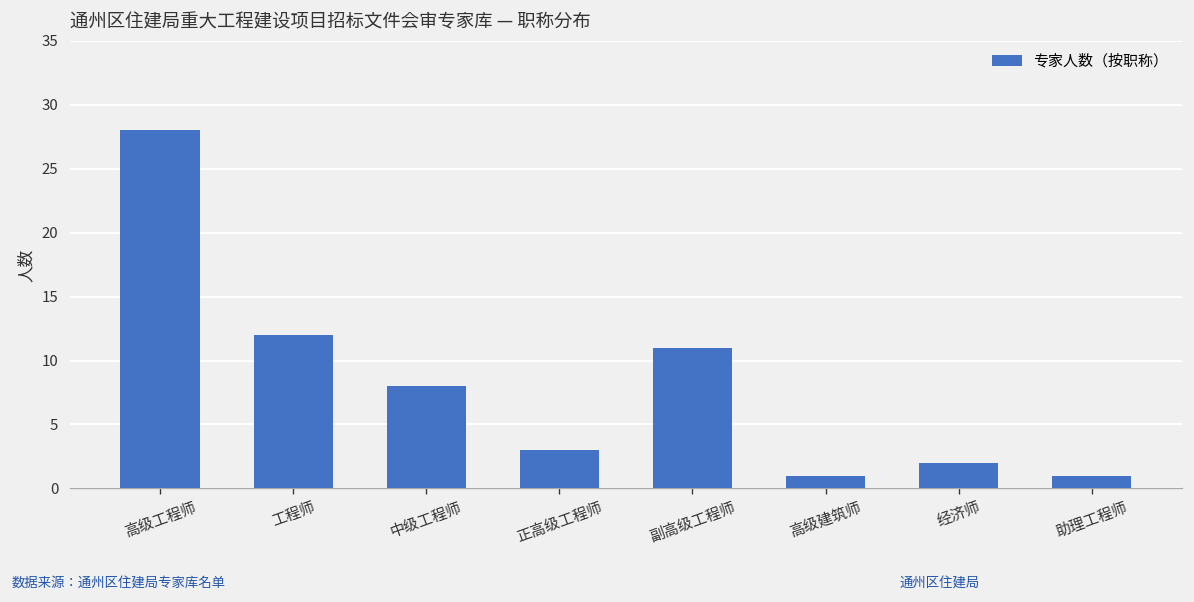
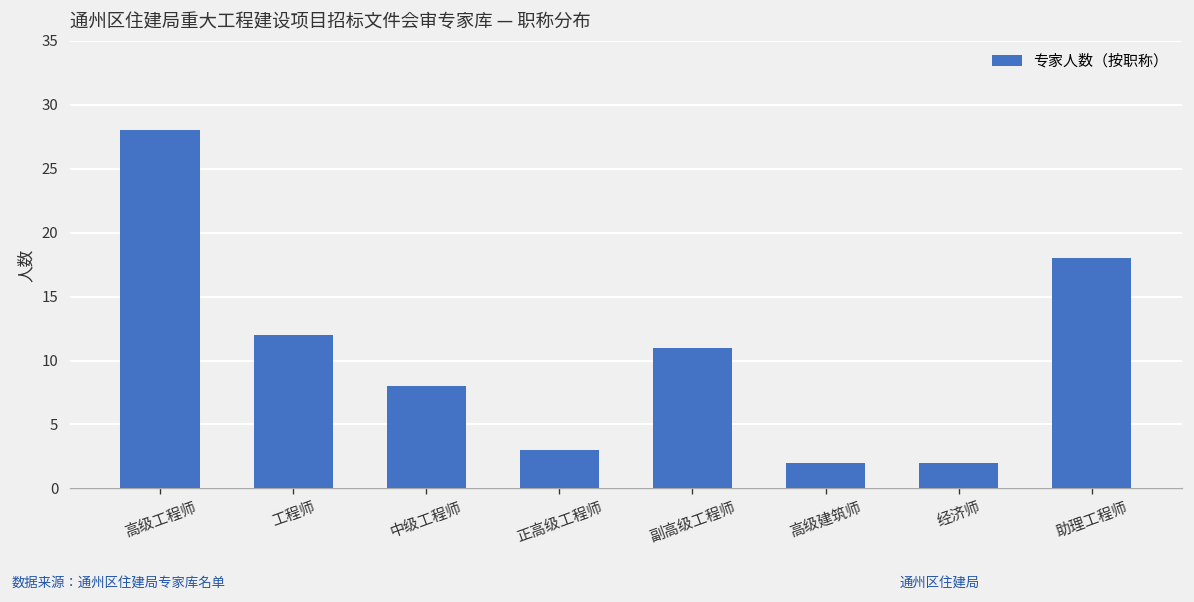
  {
    "高级工程师": 28,
    "工程师": 12,
    "中级工程师": 8,
    "正高级工程师": 3,
    "副高级工程师": 11,
-   "高级建筑师": 1,
+   "高级建筑师": 2,
    "经济师": 2,
-   "助理工程师": 1
+   "助理工程师": 18
  }
